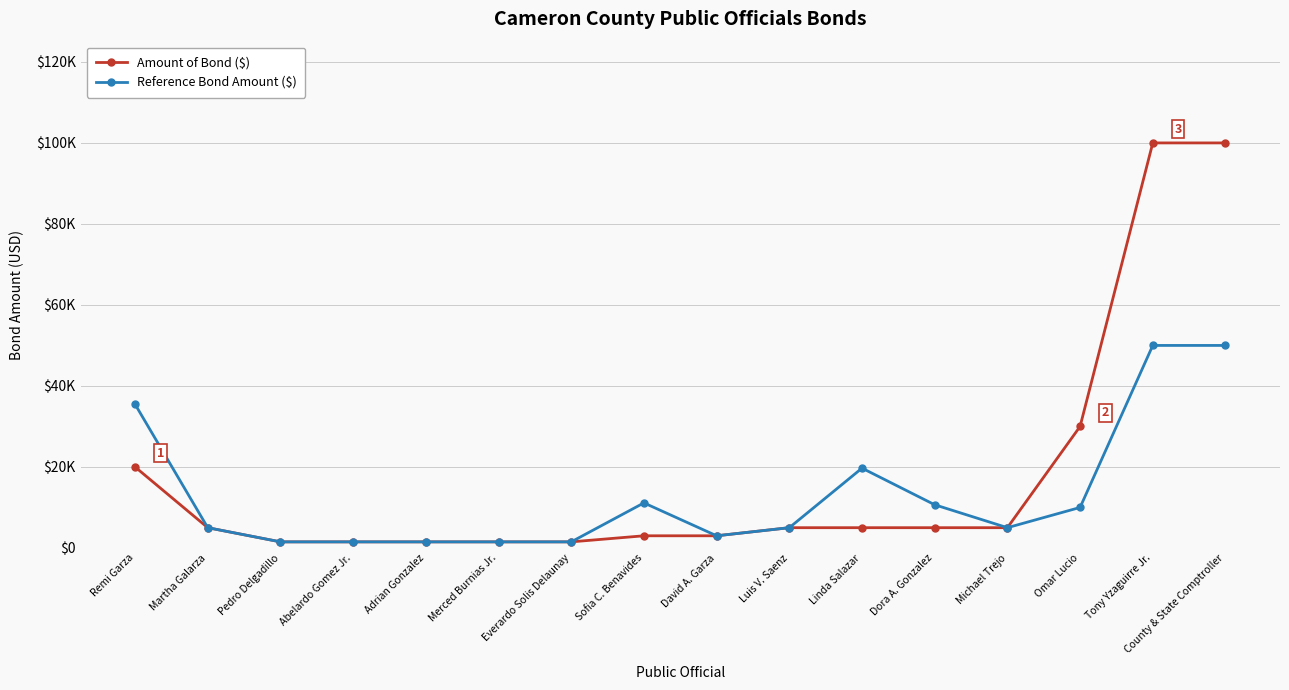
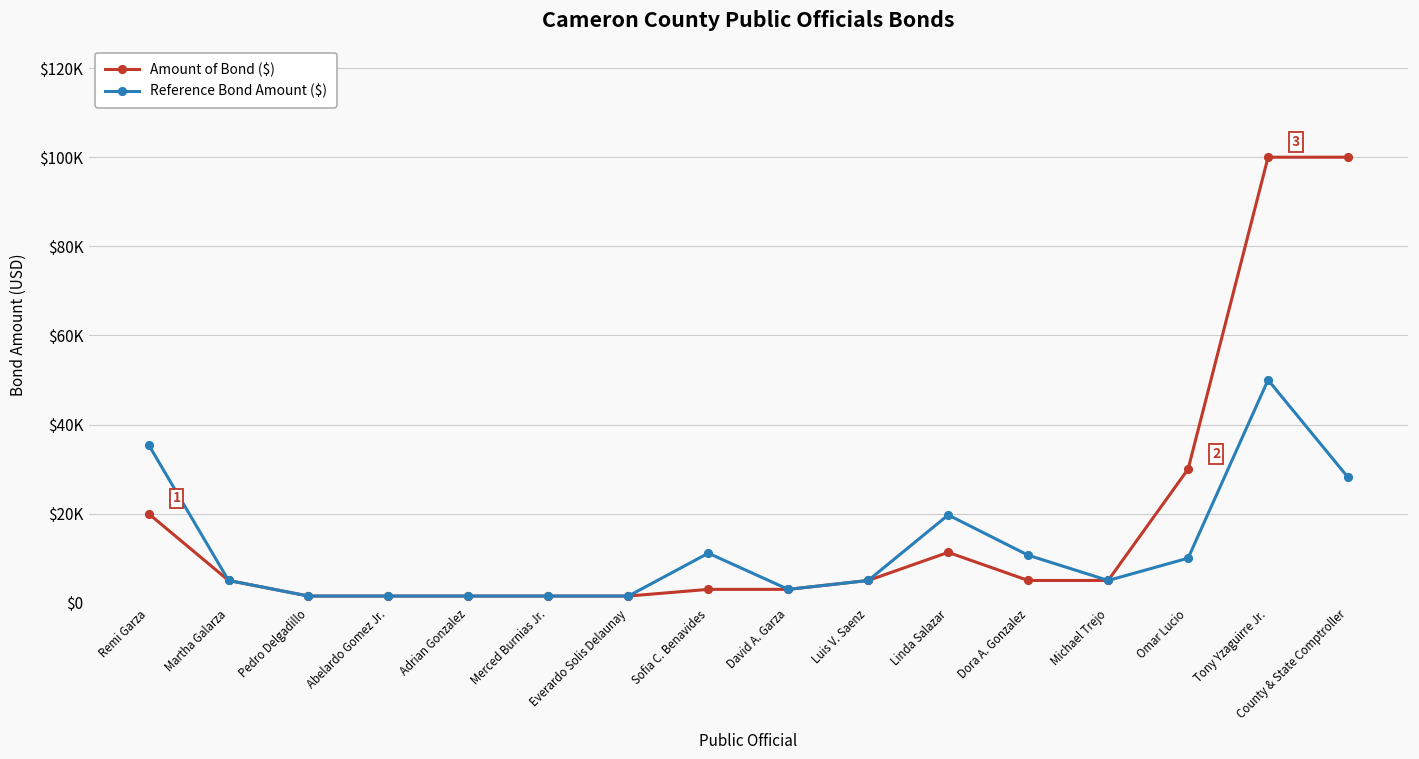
  {
    "Amount of Bond ($)": {
      "Sofia C. Benavides": "$3000",
-     "Linda Salazar": "$5000",
+     "Linda Salazar": "$11000",
      "Dora A. Gonzalez": "$5000",
      "County & State Comptroller": "$100000"
    },
    "Reference Bond Amount ($)": {
      "Remi Garza": "$35000",
      "Sofia C. Benavides": "$11000",
      "Linda Salazar": "$20000",
      "Dora A. Gonzalez": "$11000",
      "Omar Lucio": "$10000",
      "Tony Yzaguirre Jr.": "$50000",
-     "County & State Comptroller": "$50000"
+     "County & State Comptroller": "$28000"
    }
  }
